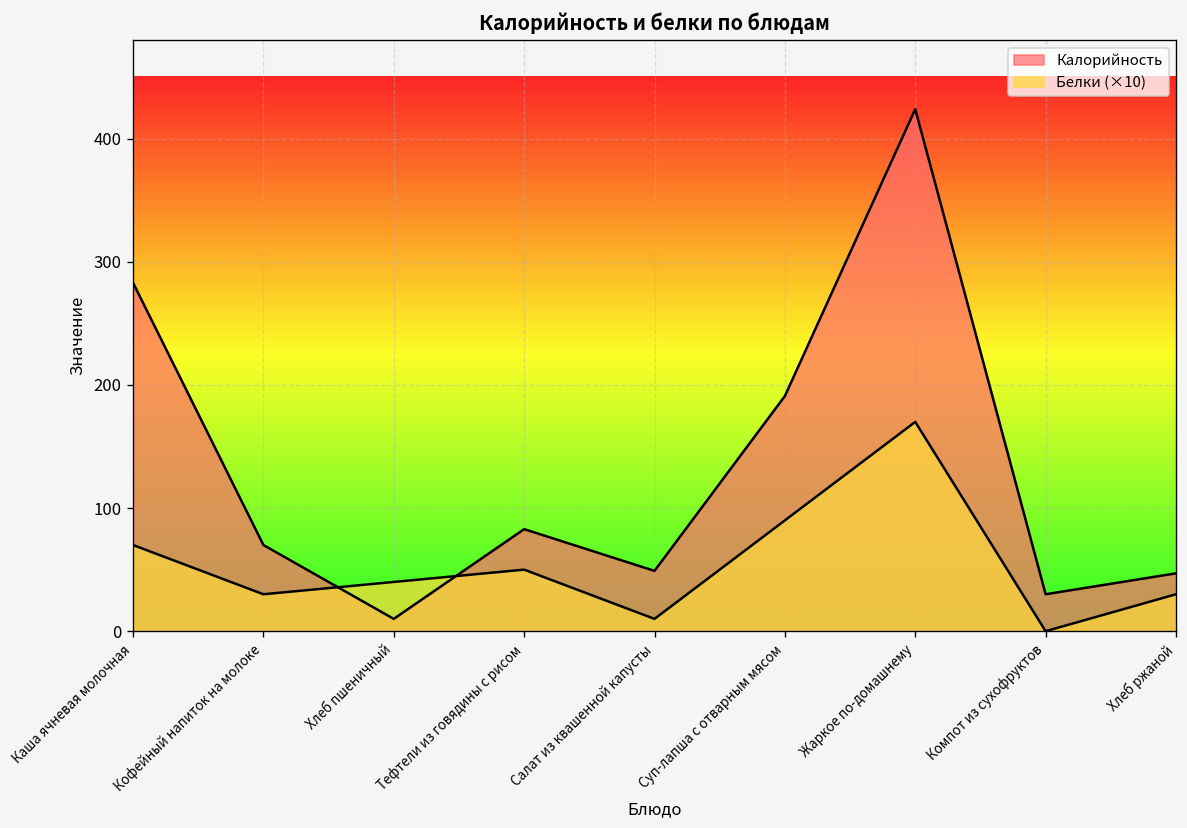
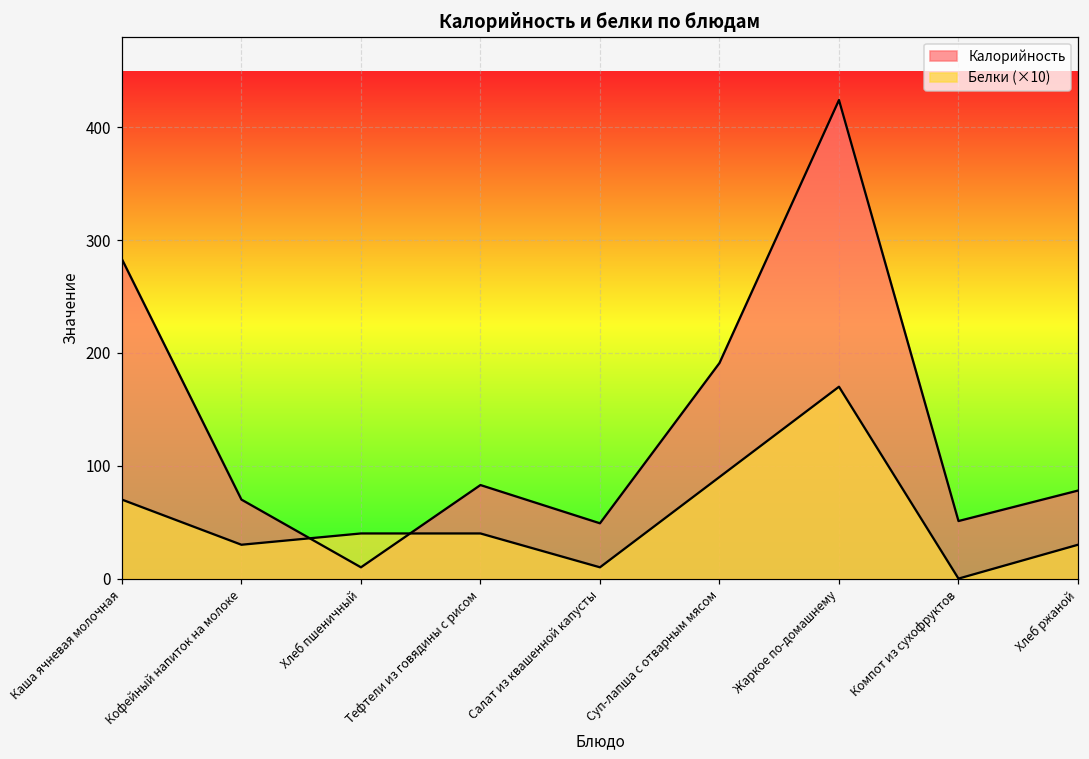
  {
    "Калорийность": {
      "Каша ячневая молочная": 283,
      "Кофейный напиток на молоке": 70,
      "Хлеб пшеничный": 10,
      "Тефтели из говядины с рисом": 83,
      "Салат из квашенной капусты": 49,
      "Суп-лапша с отварным мясом": 191,
      "Жаркое по-домашнему": 424,
-     "Компот из сухофруктов": 30,
-     "Хлеб ржаной": 47
+     "Компот из сухофруктов": 51,
+     "Хлеб ржаной": 78
    },
    "Белки (×10)": {
      "Каша ячневая молочная": 70,
      "Кофейный напиток на молоке": 30,
      "Хлеб пшеничный": 40,
-     "Тефтели из говядины с рисом": 50,
+     "Тефтели из говядины с рисом": 40,
      "Салат из квашенной капусты": 10,
      "Суп-лапша с отварным мясом": 90,
      "Жаркое по-домашнему": 170,
      "Компот из сухофруктов": 0,
      "Хлеб ржаной": 30
    }
  }
